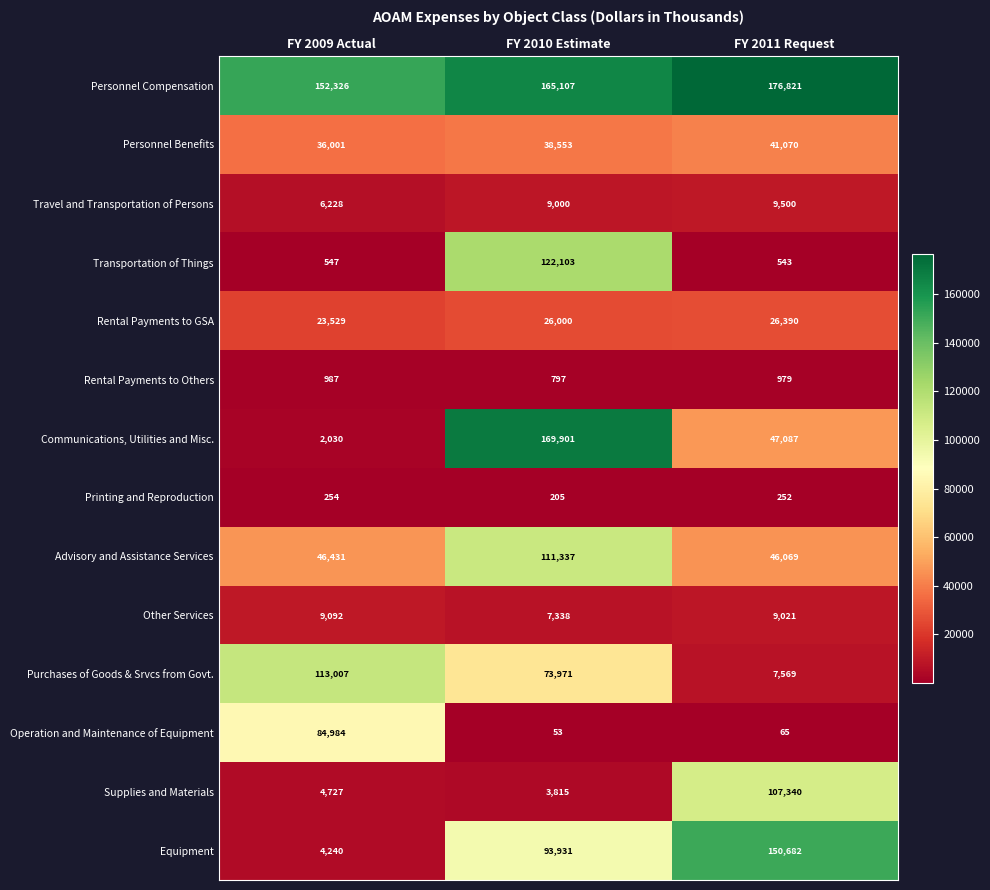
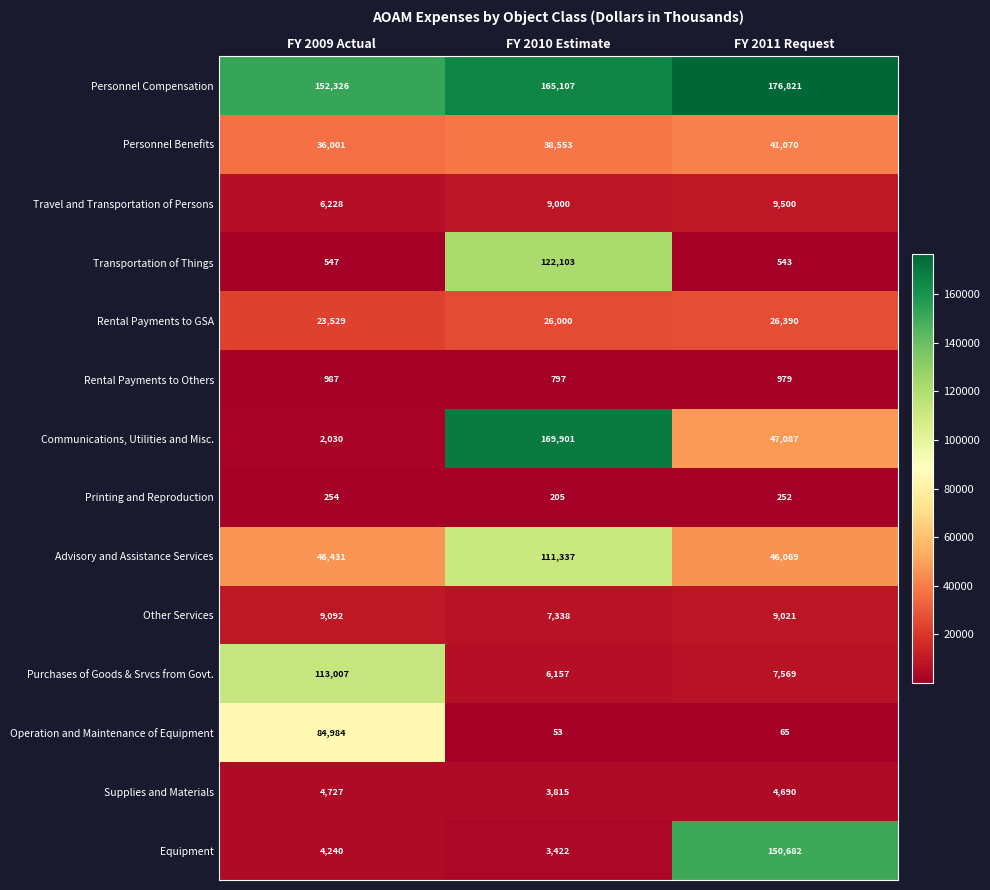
  {
    "Personnel Compensation": {
      "FY 2009 Actual": "152,326",
      "FY 2010 Estimate": "165,107",
      "FY 2011 Request": "176,821"
    },
    "Personnel Benefits": {
      "FY 2009 Actual": "36,001",
      "FY 2010 Estimate": "38,553",
      "FY 2011 Request": "41,070"
    },
    "Travel and Transportation of Persons": {
      "FY 2009 Actual": "6,228",
      "FY 2010 Estimate": "9,000",
      "FY 2011 Request": "9,500"
    },
    "Transportation of Things": {
      "FY 2009 Actual": "547",
      "FY 2010 Estimate": "122,103",
      "FY 2011 Request": "543"
    },
    "Rental Payments to GSA": {
      "FY 2009 Actual": "23,529",
      "FY 2010 Estimate": "26,000",
      "FY 2011 Request": "26,390"
    },
    "Rental Payments to Others": {
      "FY 2009 Actual": "987",
      "FY 2010 Estimate": "797",
      "FY 2011 Request": "979"
    },
    "Communications, Utilities and Misc.": {
      "FY 2009 Actual": "2,030",
      "FY 2010 Estimate": "169,901",
      "FY 2011 Request": "47,087"
    },
    "Printing and Reproduction": {
      "FY 2009 Actual": "254",
      "FY 2010 Estimate": "205",
      "FY 2011 Request": "252"
    },
    "Advisory and Assistance Services": {
      "FY 2009 Actual": "46,431",
      "FY 2010 Estimate": "111,337",
      "FY 2011 Request": "46,069"
    },
    "Other Services": {
      "FY 2009 Actual": "9,092",
      "FY 2010 Estimate": "7,338",
      "FY 2011 Request": "9,021"
    },
    "Purchases of Goods & Srvcs from Govt.": {
      "FY 2009 Actual": "113,007",
-     "FY 2010 Estimate": "73,971",
+     "FY 2010 Estimate": "6,157",
      "FY 2011 Request": "7,569"
    },
    "Operation and Maintenance of Equipment": {
      "FY 2009 Actual": "84,984",
      "FY 2010 Estimate": "53",
      "FY 2011 Request": "65"
    },
    "Supplies and Materials": {
      "FY 2009 Actual": "4,727",
      "FY 2010 Estimate": "3,815",
-     "FY 2011 Request": "107,340"
+     "FY 2011 Request": "4,690"
    },
    "Equipment": {
      "FY 2009 Actual": "4,240",
-     "FY 2010 Estimate": "93,931",
+     "FY 2010 Estimate": "3,422",
      "FY 2011 Request": "150,682"
    }
  }
